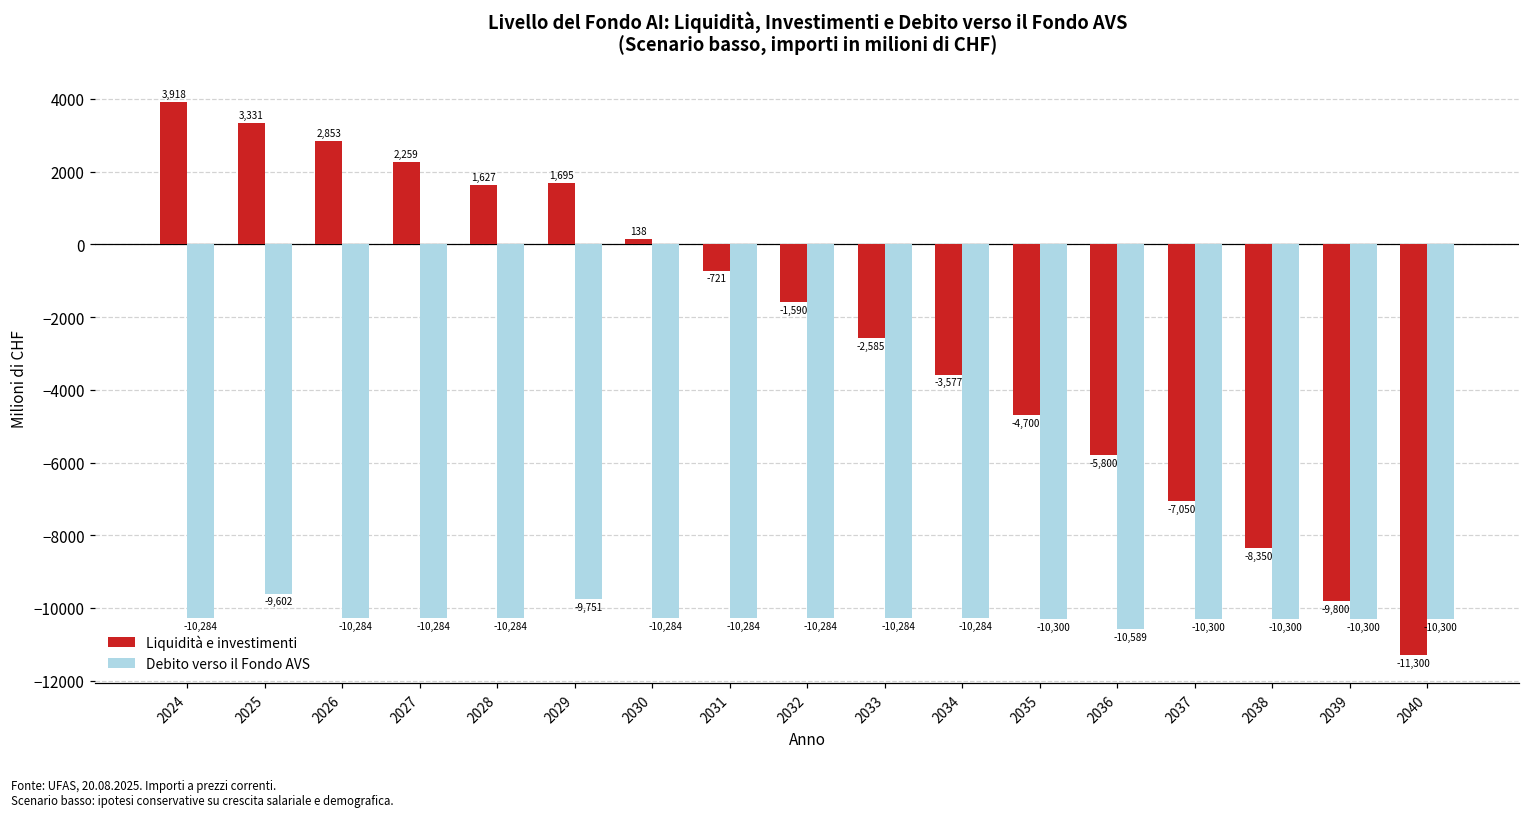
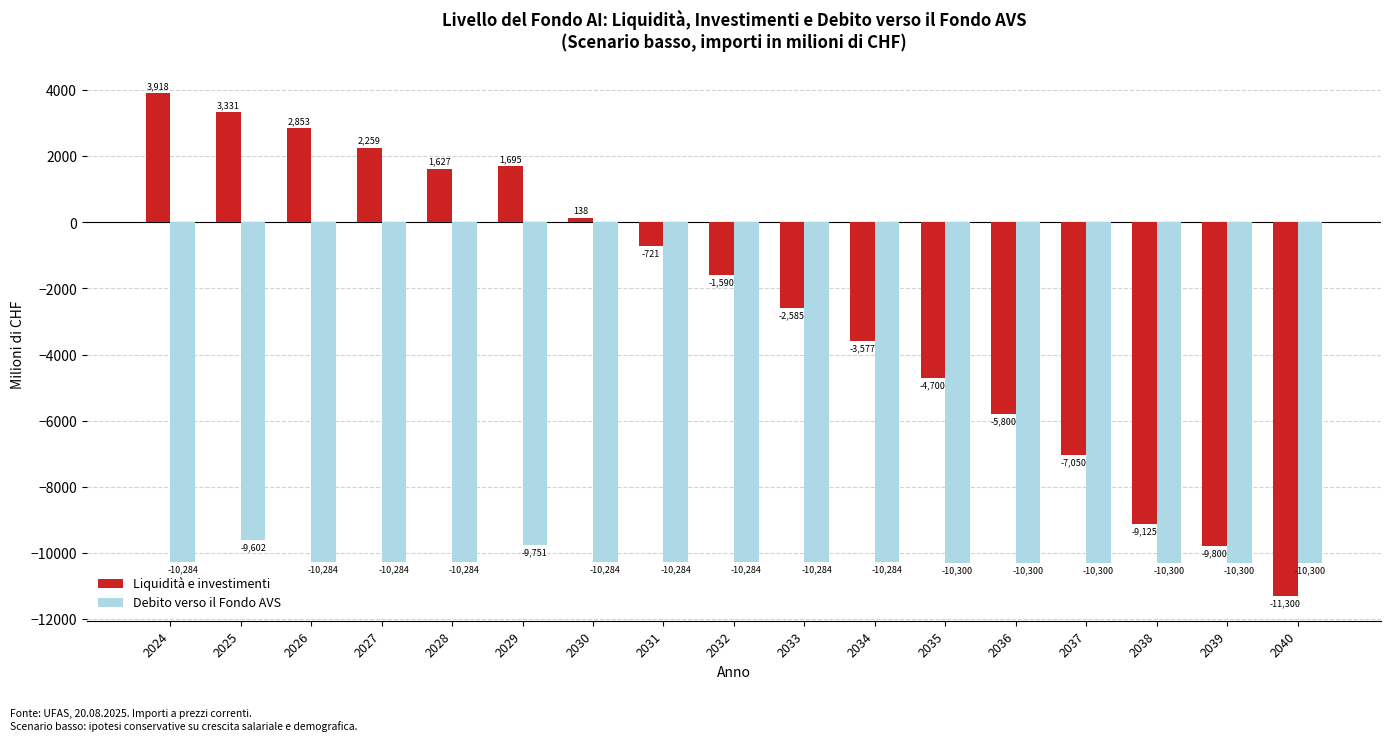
  {
    "Liquidità e investimenti": {
      "2024": "3,918",
      "2025": "3,331",
      "2026": "2,853",
      "2027": "2,259",
      "2028": "1,627",
      "2029": "1,695",
      "2030": "138",
      "2031": "-721",
      "2032": "-1,590",
      "2033": "-2,585",
      "2034": "-3,577",
      "2035": "-4,700",
      "2036": "-5,800",
      "2037": "-7,050",
-     "2038": "-8,350",
+     "2038": "-9,125",
      "2039": "-9,800",
      "2040": "-11,300"
    },
    "Debito verso il Fondo AVS": {
      "2024": "-10,284",
      "2025": "-9,602",
      "2026": "-10,284",
      "2027": "-10,284",
      "2028": "-10,284",
      "2029": "-9,751",
      "2030": "-10,284",
      "2031": "-10,284",
      "2032": "-10,284",
      "2033": "-10,284",
      "2034": "-10,284",
      "2035": "-10,300",
-     "2036": "-10,589",
+     "2036": "-10,300",
      "2037": "-10,300",
      "2038": "-10,300",
      "2039": "-10,300",
      "2040": "-10,300"
    }
  }
